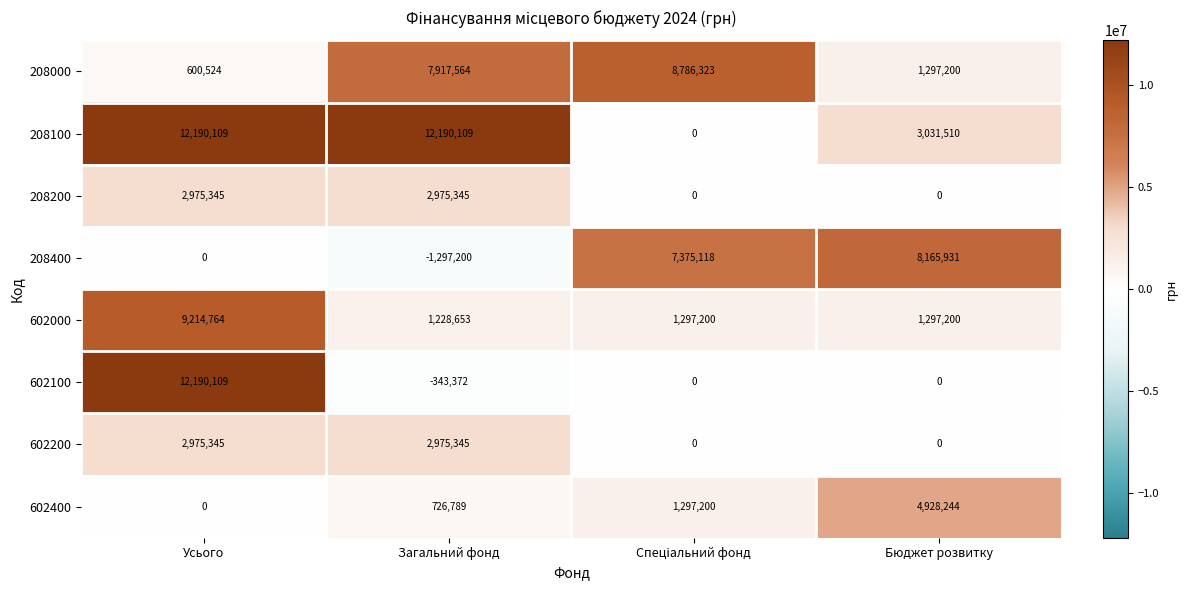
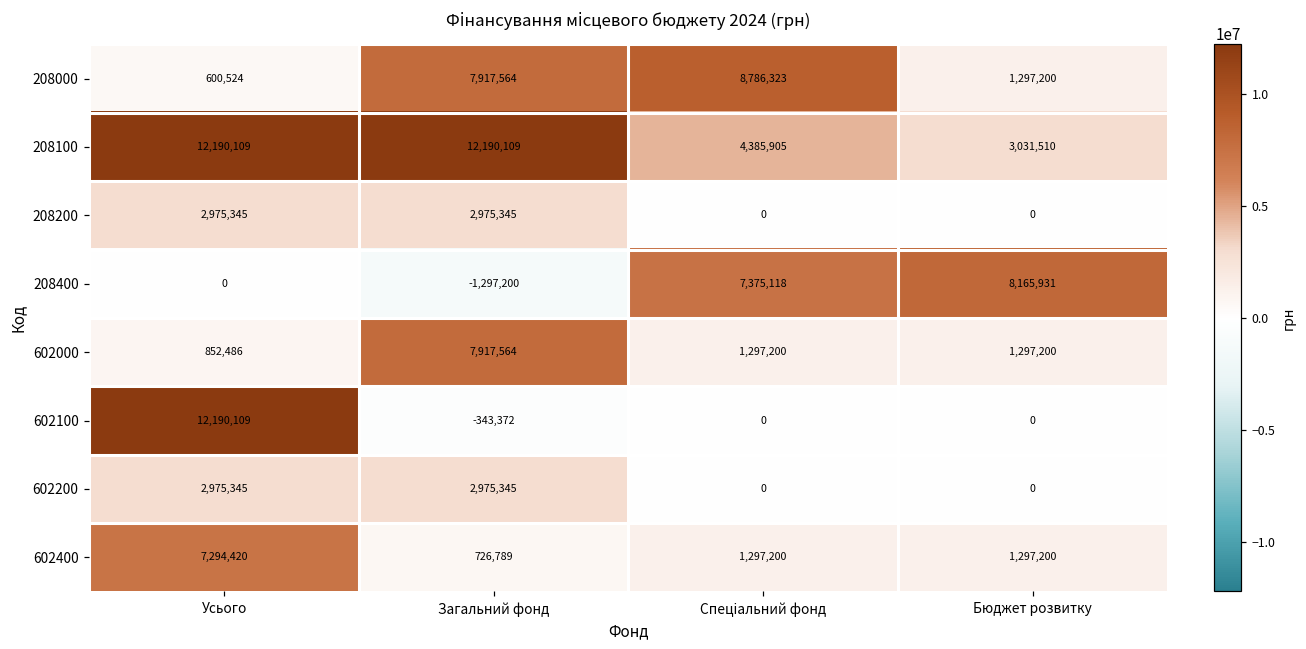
  {
    "208000": {
      "Усього": "600,524",
      "Загальний фонд": "7,917,564",
      "Спеціальний фонд": "8,786,323",
      "Бюджет розвитку": "1,297,200"
    },
    "208100": {
      "Усього": "12,190,109",
      "Загальний фонд": "12,190,109",
-     "Спеціальний фонд": "0",
+     "Спеціальний фонд": "4,385,905",
      "Бюджет розвитку": "3,031,510"
    },
    "208200": {
      "Усього": "2,975,345",
      "Загальний фонд": "2,975,345",
      "Спеціальний фонд": "0",
      "Бюджет розвитку": "0"
    },
    "208400": {
      "Усього": "0",
      "Загальний фонд": "-1,297,200",
      "Спеціальний фонд": "7,375,118",
      "Бюджет розвитку": "8,165,931"
    },
    "602000": {
-     "Усього": "9,214,764",
-     "Загальний фонд": "1,228,653",
+     "Усього": "852,486",
+     "Загальний фонд": "7,917,564",
      "Спеціальний фонд": "1,297,200",
      "Бюджет розвитку": "1,297,200"
    },
    "602100": {
      "Усього": "12,190,109",
      "Загальний фонд": "-343,372",
      "Спеціальний фонд": "0",
      "Бюджет розвитку": "0"
    },
    "602200": {
      "Усього": "2,975,345",
      "Загальний фонд": "2,975,345",
      "Спеціальний фонд": "0",
      "Бюджет розвитку": "0"
    },
    "602400": {
-     "Усього": "0",
+     "Усього": "7,294,420",
      "Загальний фонд": "726,789",
      "Спеціальний фонд": "1,297,200",
-     "Бюджет розвитку": "4,928,244"
+     "Бюджет розвитку": "1,297,200"
    }
  }
